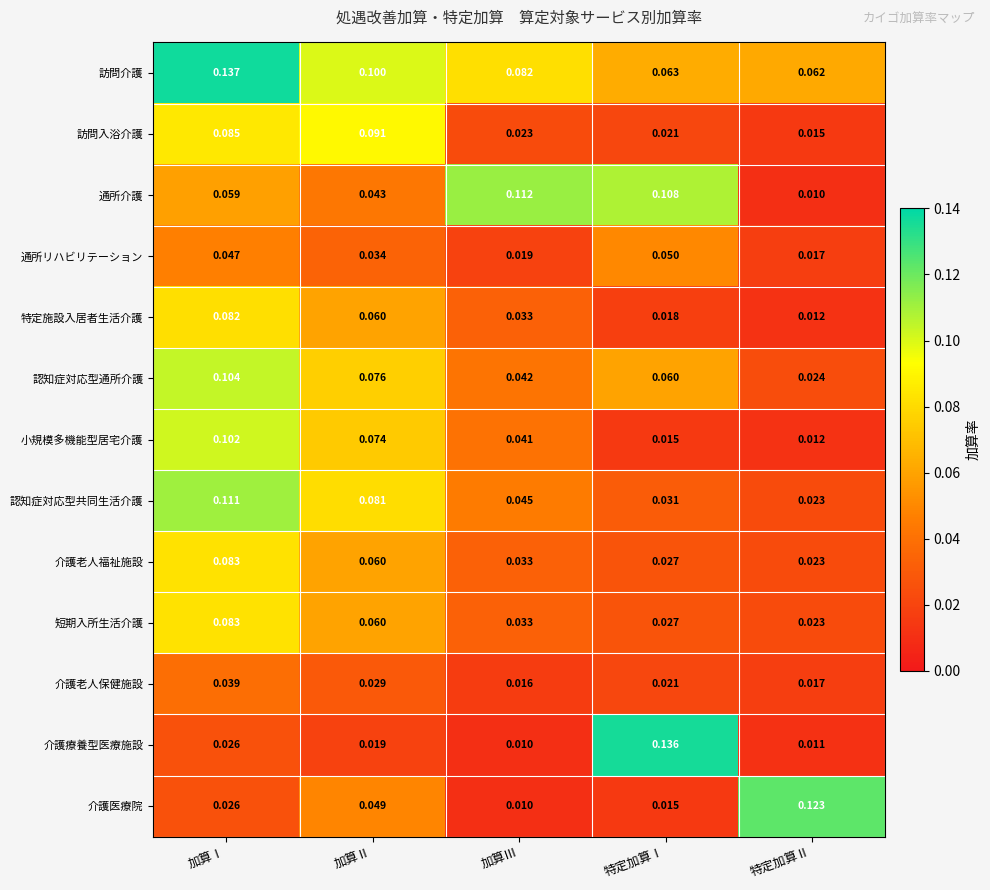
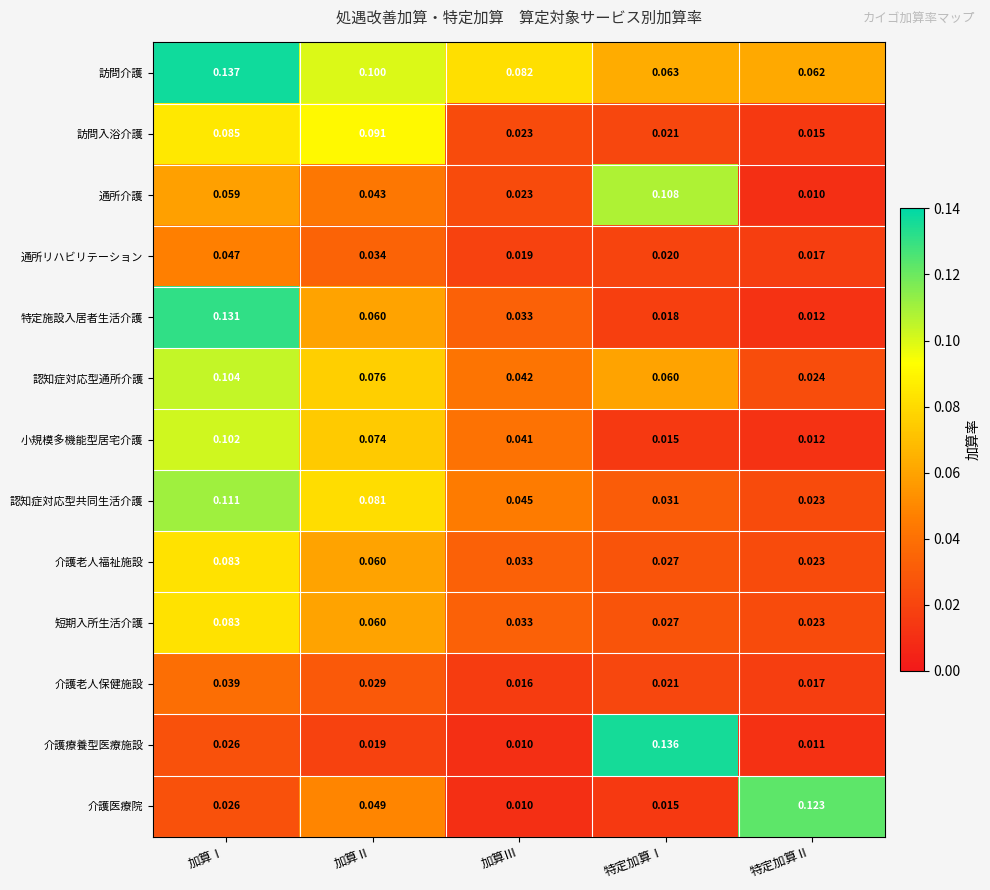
  {
    "訪問介護": {
      "加算Ⅰ": 0.137,
      "加算Ⅱ": 0.100,
      "加算Ⅲ": 0.082,
      "特定加算Ⅰ": 0.063,
      "特定加算Ⅱ": 0.062
    },
    "訪問入浴介護": {
      "加算Ⅰ": 0.085,
      "加算Ⅱ": 0.091,
      "加算Ⅲ": 0.023,
      "特定加算Ⅰ": 0.021,
      "特定加算Ⅱ": 0.015
    },
    "通所介護": {
      "加算Ⅰ": 0.059,
      "加算Ⅱ": 0.043,
-     "加算Ⅲ": 0.112,
+     "加算Ⅲ": 0.023,
      "特定加算Ⅰ": 0.108,
      "特定加算Ⅱ": 0.010
    },
    "通所リハビリテーション": {
      "加算Ⅰ": 0.047,
      "加算Ⅱ": 0.034,
      "加算Ⅲ": 0.019,
-     "特定加算Ⅰ": 0.050,
+     "特定加算Ⅰ": 0.020,
      "特定加算Ⅱ": 0.017
    },
    "特定施設入居者生活介護": {
-     "加算Ⅰ": 0.082,
+     "加算Ⅰ": 0.131,
      "加算Ⅱ": 0.060,
      "加算Ⅲ": 0.033,
      "特定加算Ⅰ": 0.018,
      "特定加算Ⅱ": 0.012
    },
    "認知症対応型通所介護": {
      "加算Ⅰ": 0.104,
      "加算Ⅱ": 0.076,
      "加算Ⅲ": 0.042,
      "特定加算Ⅰ": 0.060,
      "特定加算Ⅱ": 0.024
    },
    "小規模多機能型居宅介護": {
      "加算Ⅰ": 0.102,
      "加算Ⅱ": 0.074,
      "加算Ⅲ": 0.041,
      "特定加算Ⅰ": 0.015,
      "特定加算Ⅱ": 0.012
    },
    "認知症対応型共同生活介護": {
      "加算Ⅰ": 0.111,
      "加算Ⅱ": 0.081,
      "加算Ⅲ": 0.045,
      "特定加算Ⅰ": 0.031,
      "特定加算Ⅱ": 0.023
    },
    "介護老人福祉施設": {
      "加算Ⅰ": 0.083,
      "加算Ⅱ": 0.060,
      "加算Ⅲ": 0.033,
      "特定加算Ⅰ": 0.027,
      "特定加算Ⅱ": 0.023
    },
    "短期入所生活介護": {
      "加算Ⅰ": 0.083,
      "加算Ⅱ": 0.060,
      "加算Ⅲ": 0.033,
      "特定加算Ⅰ": 0.027,
      "特定加算Ⅱ": 0.023
    },
    "介護老人保健施設": {
      "加算Ⅰ": 0.039,
      "加算Ⅱ": 0.029,
      "加算Ⅲ": 0.016,
      "特定加算Ⅰ": 0.021,
      "特定加算Ⅱ": 0.017
    },
    "介護療養型医療施設": {
      "加算Ⅰ": 0.026,
      "加算Ⅱ": 0.019,
      "加算Ⅲ": 0.010,
      "特定加算Ⅰ": 0.136,
      "特定加算Ⅱ": 0.011
    },
    "介護医療院": {
      "加算Ⅰ": 0.026,
      "加算Ⅱ": 0.049,
      "加算Ⅲ": 0.010,
      "特定加算Ⅰ": 0.015,
      "特定加算Ⅱ": 0.123
    }
  }
